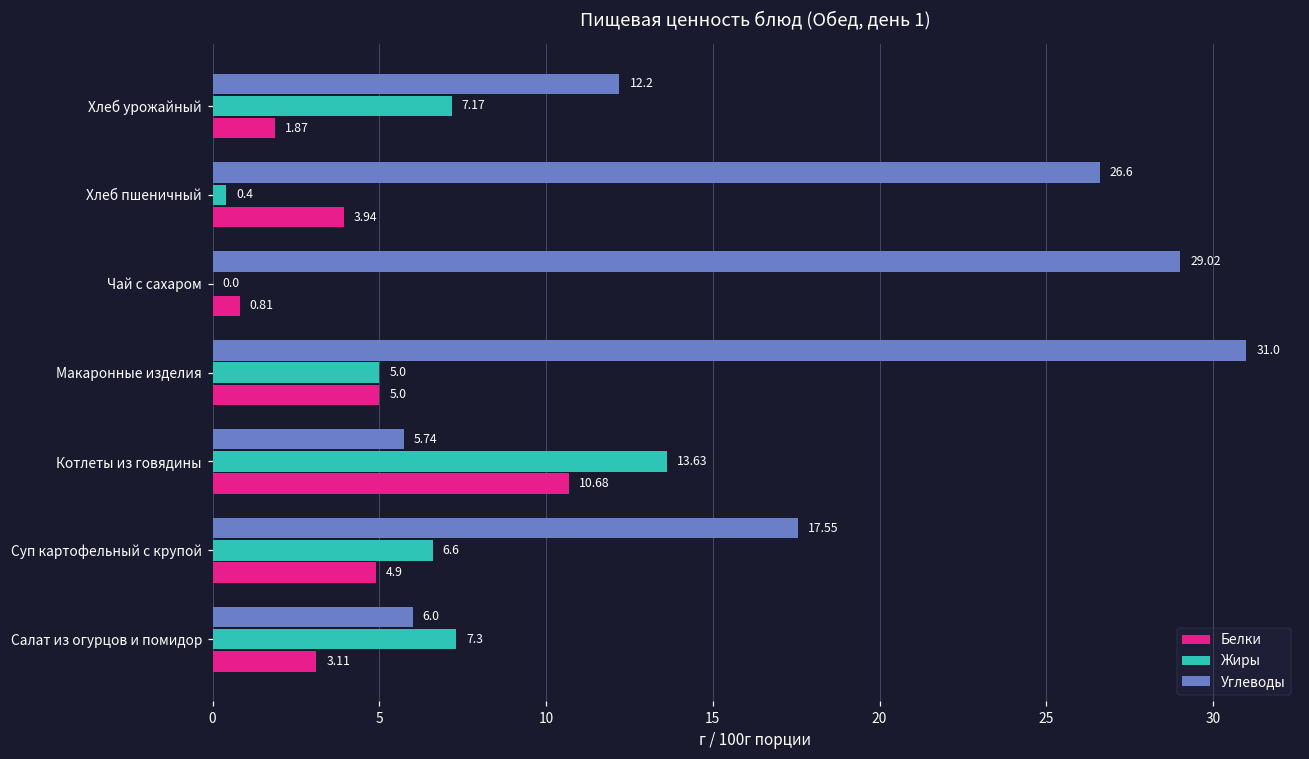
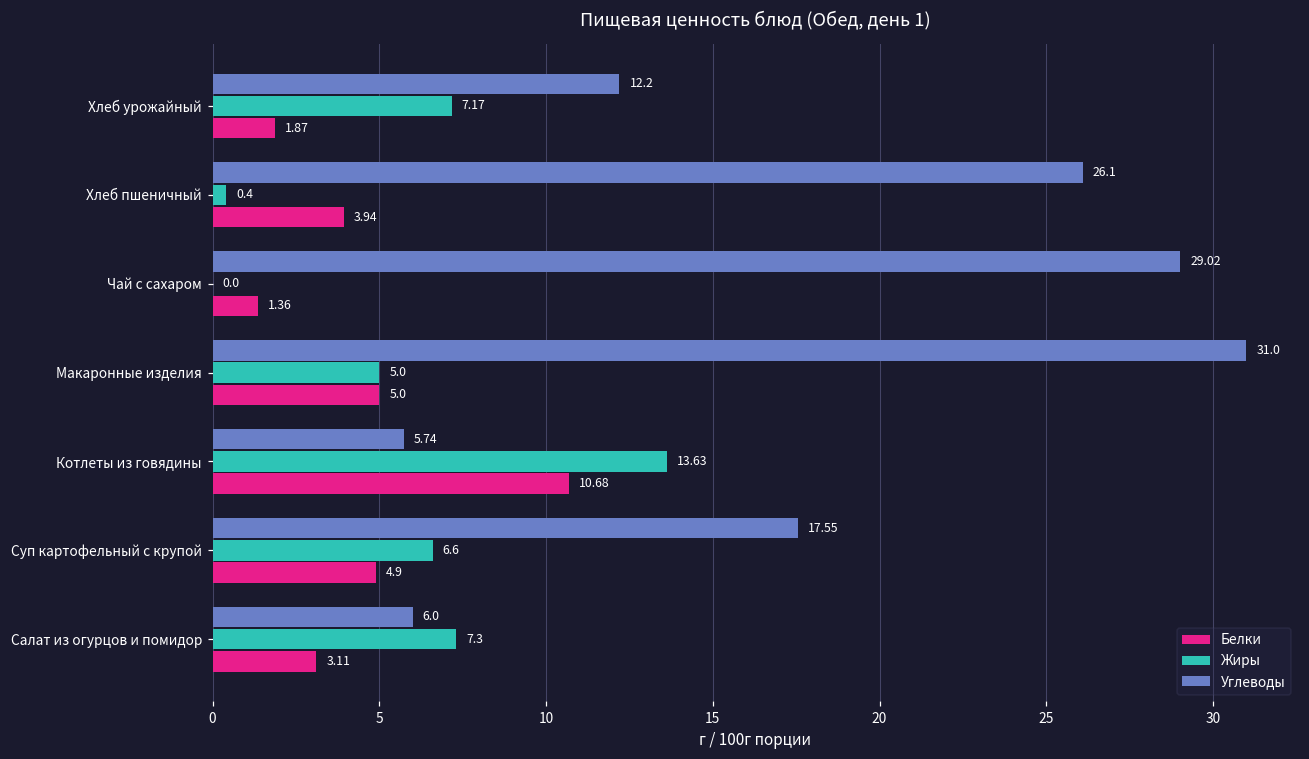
  {
    "Белки": {
      "Хлеб урожайный": 1.87,
      "Хлеб пшеничный": 3.94,
-     "Чай с сахаром": 0.81,
+     "Чай с сахаром": 1.36,
      "Макаронные изделия": 5.0,
      "Котлеты из говядины": 10.68,
      "Суп картофельный с крупой": 4.9,
      "Салат из огурцов и помидор": 3.11
    },
    "Жиры": {
      "Хлеб урожайный": 7.17,
      "Хлеб пшеничный": 0.4,
      "Чай с сахаром": 0.0,
      "Макаронные изделия": 5.0,
      "Котлеты из говядины": 13.63,
      "Суп картофельный с крупой": 6.6,
      "Салат из огурцов и помидор": 7.3
    },
    "Углеводы": {
      "Хлеб урожайный": 12.2,
-     "Хлеб пшеничный": 26.6,
+     "Хлеб пшеничный": 26.1,
      "Чай с сахаром": 29.02,
      "Макаронные изделия": 31.0,
      "Котлеты из говядины": 5.74,
      "Суп картофельный с крупой": 17.55,
      "Салат из огурцов и помидор": 6.0
    }
  }
